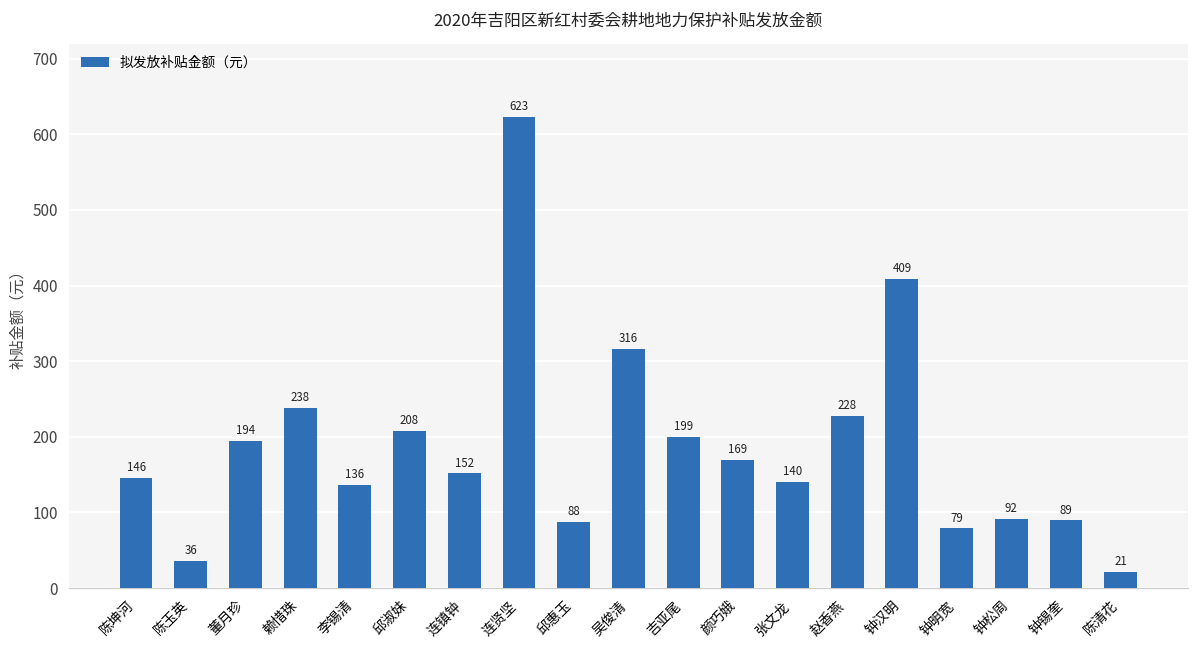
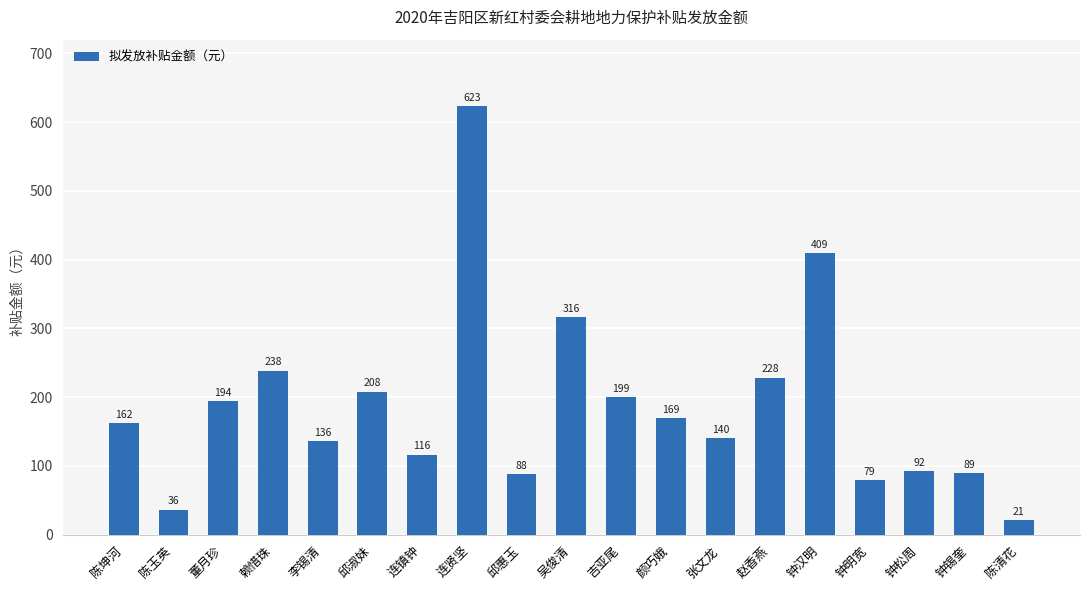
  {
-   "陈坤河": 146,
+   "陈坤河": 162,
    "陈玉英": 36,
    "董月珍": 194,
    "赖惜珠": 238,
    "李锡清": 136,
    "邱淑妹": 208,
-   "连镇钟": 152,
+   "连镇钟": 116,
    "连贤坚": 623,
    "邱惠玉": 88,
    "吴俊清": 316,
    "吉亚尾": 199,
    "颜巧娥": 169,
    "张文龙": 140,
    "赵香燕": 228,
    "钟汉明": 409,
    "钟明宽": 79,
    "钟松周": 92,
    "钟锡奎": 89,
    "陈清花": 21
  }
